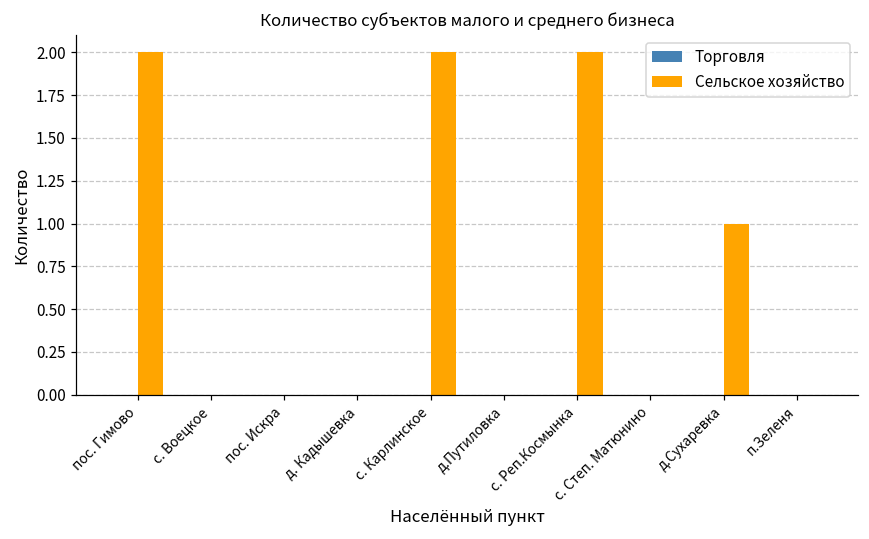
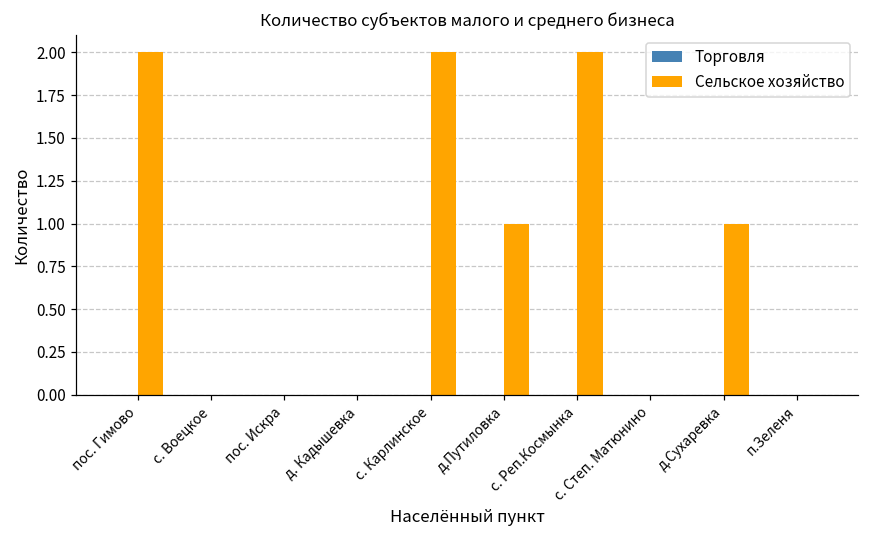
  {
    "Торговля": {
      "пос. Гимово": 0,
      "с. Воецкое": 0,
      "пос. Искра": 0,
      "д. Кадышевка": 0,
      "с. Карлинское": 0,
      "д.Путиловка": 0,
      "с. Реп.Космынка": 0,
      "с. Степ. Матюнино": 0,
      "д.Сухаревка": 0,
      "п.Зеленя": 0
    },
    "Сельское хозяйство": {
      "пос. Гимово": 2,
      "с. Воецкое": 0,
      "пос. Искра": 0,
      "д. Кадышевка": 0,
      "с. Карлинское": 2,
-     "д.Путиловка": 0,
+     "д.Путиловка": 1,
      "с. Реп.Космынка": 2,
      "с. Степ. Матюнино": 0,
      "д.Сухаревка": 1,
      "п.Зеленя": 0
    }
  }
